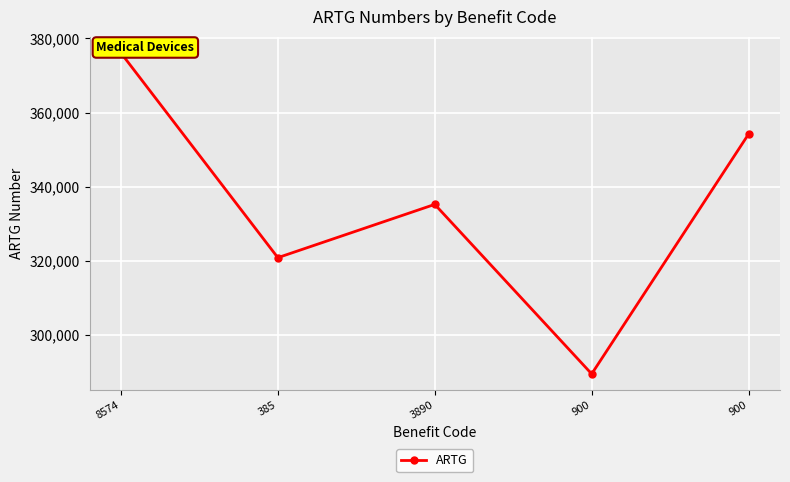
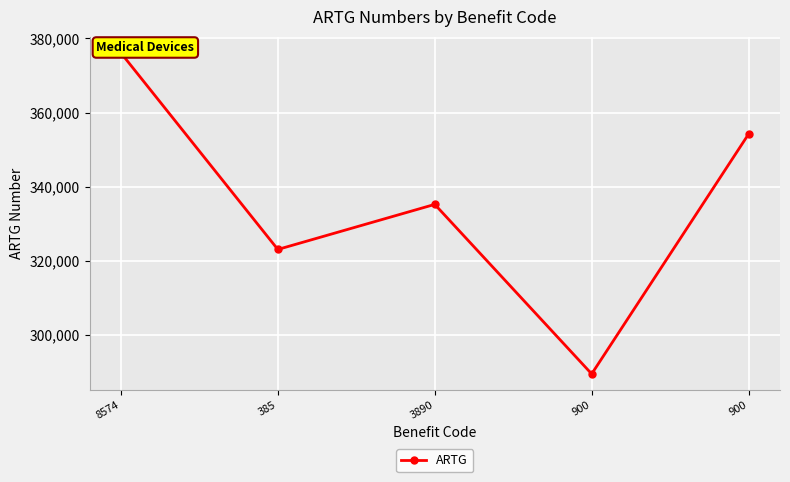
  {
-   "385": "321,000",
+   "385": "323,000",
    "3890": "335,000"
  }
